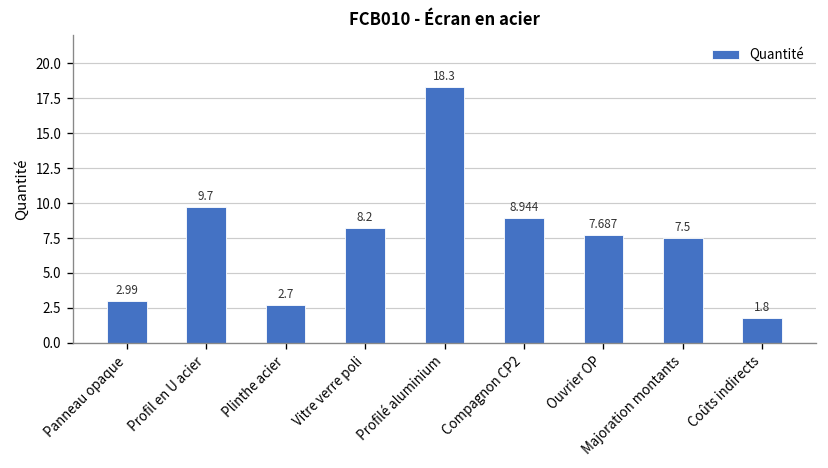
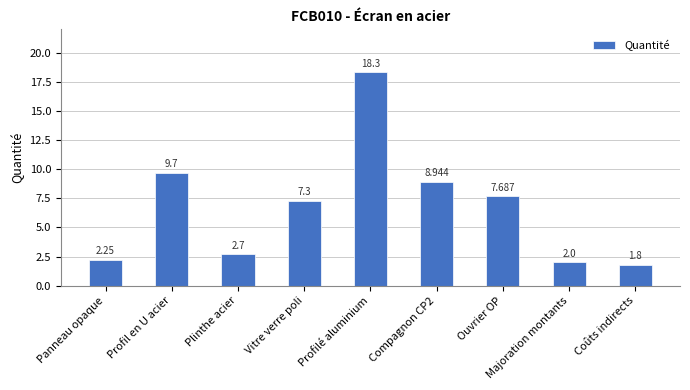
  {
-   "Panneau opaque": 2.99,
+   "Panneau opaque": 2.25,
    "Profil en U acier": 9.7,
    "Plinthe acier": 2.7,
-   "Vitre verre poli": 8.2,
+   "Vitre verre poli": 7.3,
    "Profilé aluminium": 18.3,
    "Compagnon CP2": 8.944,
    "Ouvrier OP": 7.687,
-   "Majoration montants": 7.5,
+   "Majoration montants": 2.0,
    "Coûts indirects": 1.8
  }
